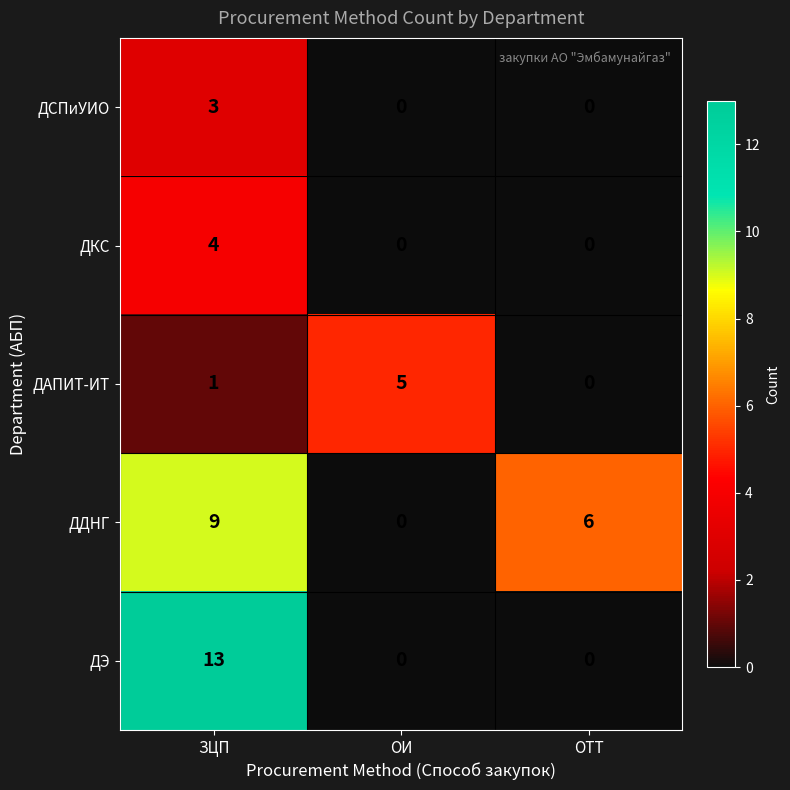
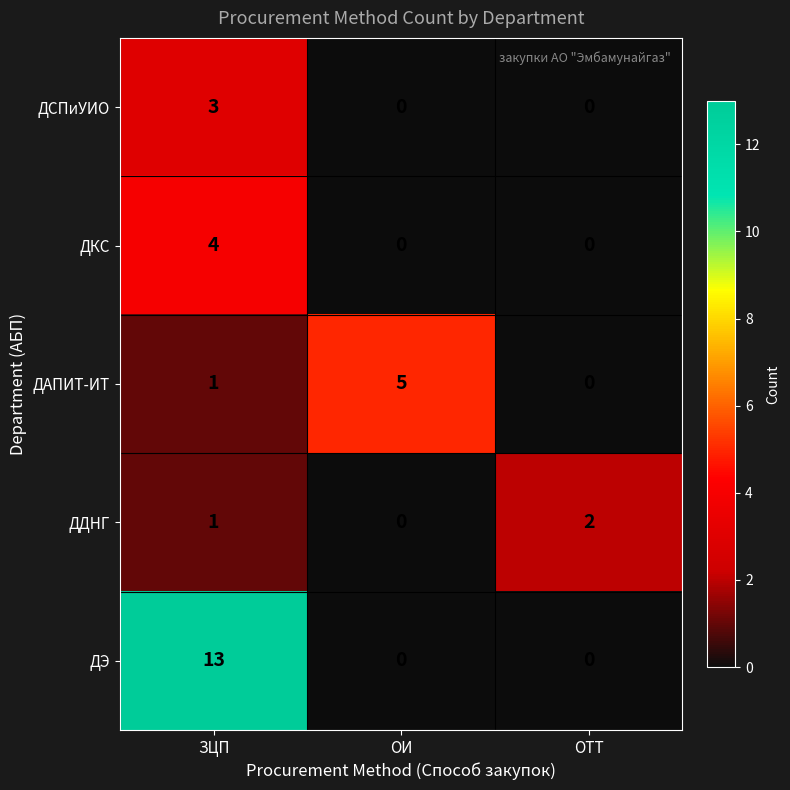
  {
    "ДСПиУИО": {
      "ЗЦП": 3
    },
    "ДКС": {
      "ЗЦП": 4
    },
    "ДАПИТ-ИТ": {
      "ЗЦП": 1,
      "ОИ": 5
    },
    "ДДНГ": {
-     "ЗЦП": 9,
-     "ОТТ": 6
+     "ЗЦП": 1,
+     "ОТТ": 2
    },
    "ДЭ": {
      "ЗЦП": 13
    }
  }
